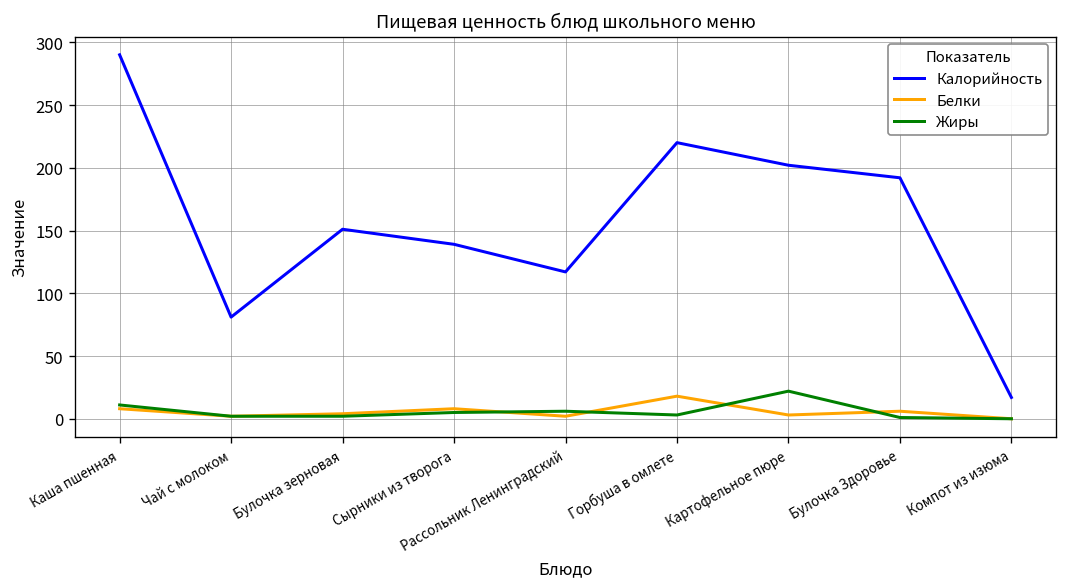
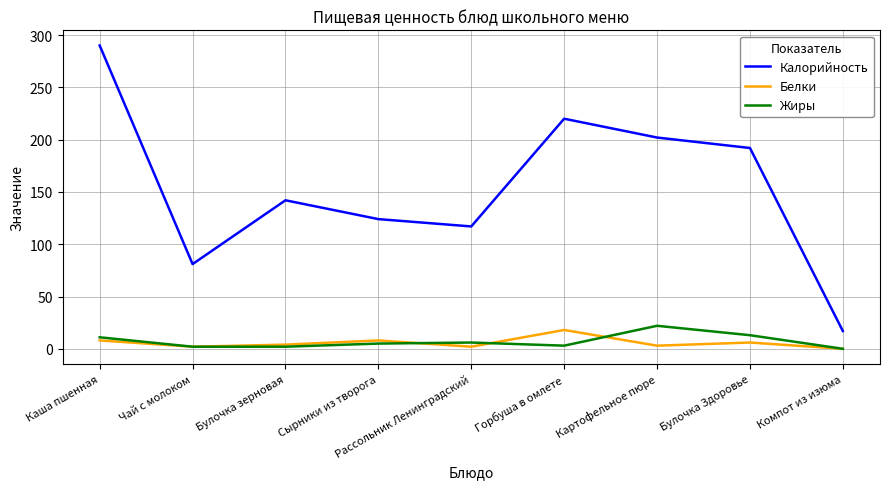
  {
    "Калорийность": {
      "Каша пшенная": 290,
      "Чай с молоком": 81,
-     "Булочка зерновая": 151,
-     "Сырники из творога": 139,
+     "Булочка зерновая": 142,
+     "Сырники из творога": 124,
      "Рассольник Ленинградский": 117,
      "Горбуша в омлете": 220,
      "Картофельное пюре": 202,
      "Булочка Здоровье": 192,
      "Компот из изюма": 17
    },
    "Белки": {
      "Каша пшенная": 8,
      "Сырники из творога": 8,
      "Рассольник Ленинградский": 2,
      "Горбуша в омлете": 18,
      "Картофельное пюре": 3,
      "Булочка Здоровье": 6
    },
    "Жиры": {
      "Каша пшенная": 11,
      "Сырники из творога": 5,
      "Рассольник Ленинградский": 6,
      "Горбуша в омлете": 3,
      "Картофельное пюре": 22,
-     "Булочка Здоровье": 1
+     "Булочка Здоровье": 13
    }
  }
